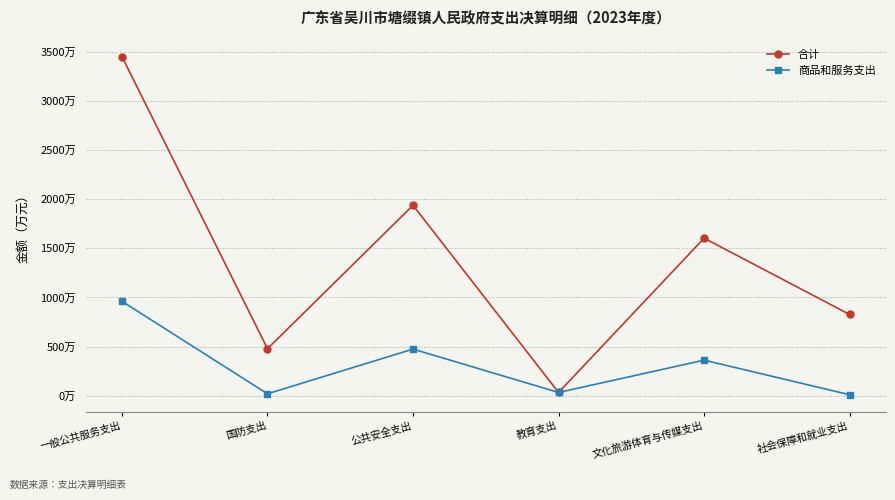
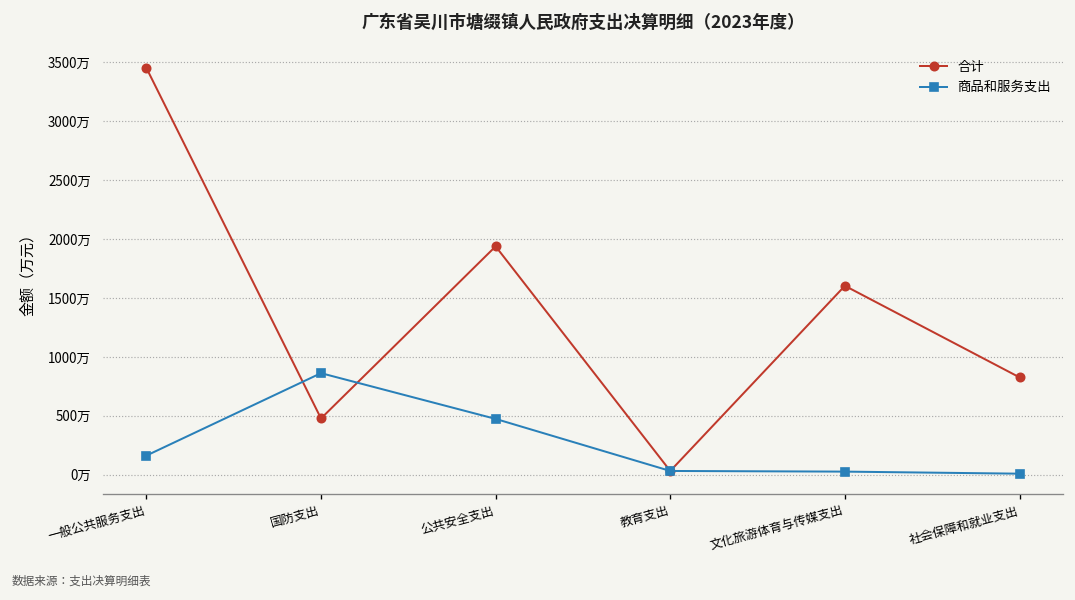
  {
    "合计": {
      "一般公共服务支出": "3500万",
      "国防支出": "500万",
      "公共安全支出": "1900万",
      "文化旅游体育与传媒支出": "1600万",
      "社会保障和就业支出": "800万"
    },
    "商品和服务支出": {
-     "一般公共服务支出": "1000万",
-     "国防支出": "0万",
+     "一般公共服务支出": "200万",
+     "国防支出": "900万",
      "公共安全支出": "500万",
-     "文化旅游体育与传媒支出": "400万",
+     "文化旅游体育与传媒支出": "0万",
      "社会保障和就业支出": "0万"
    }
  }
